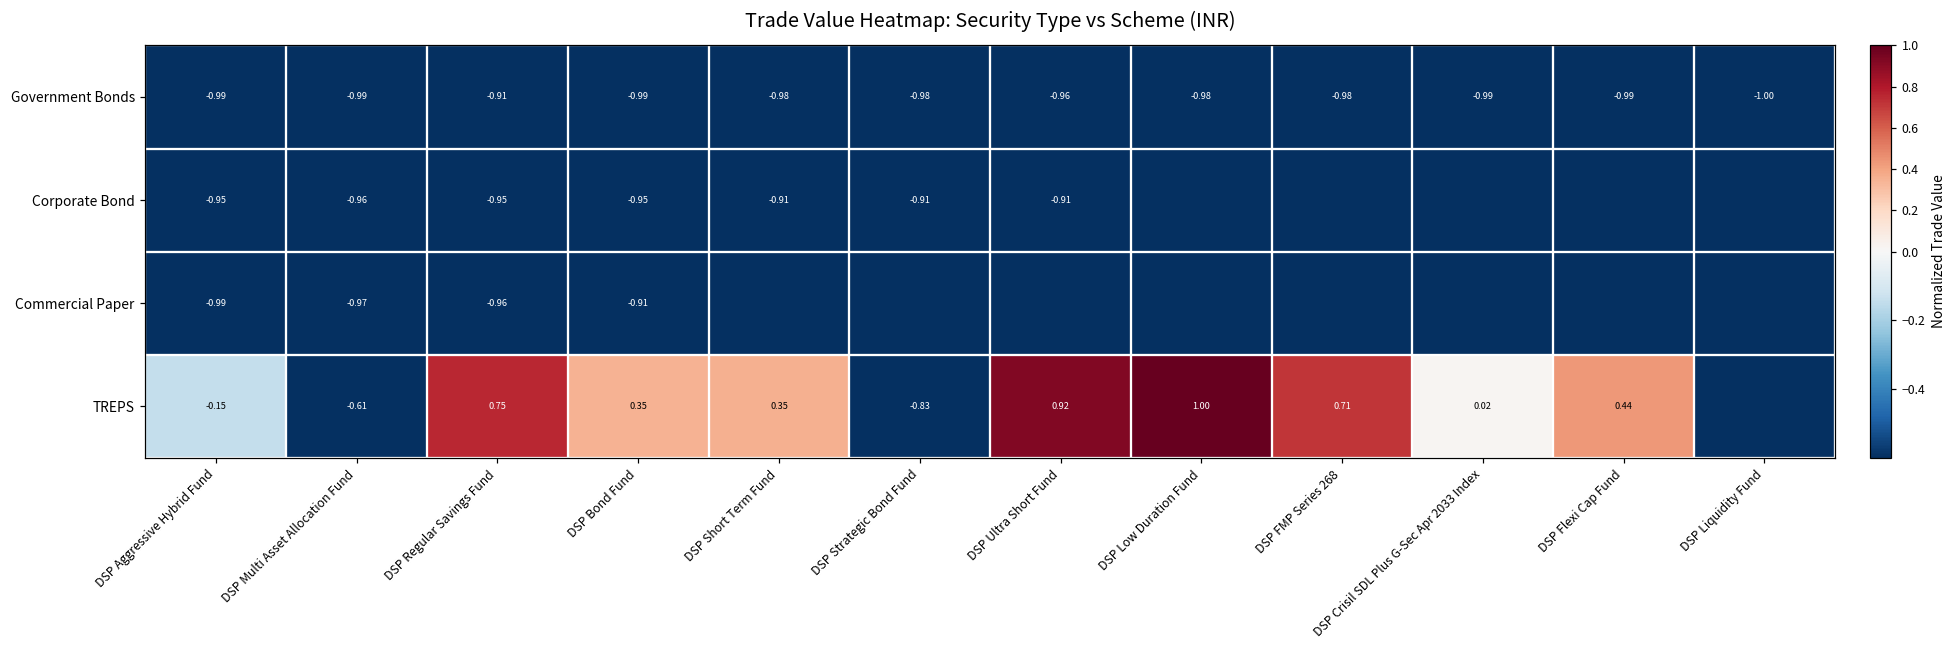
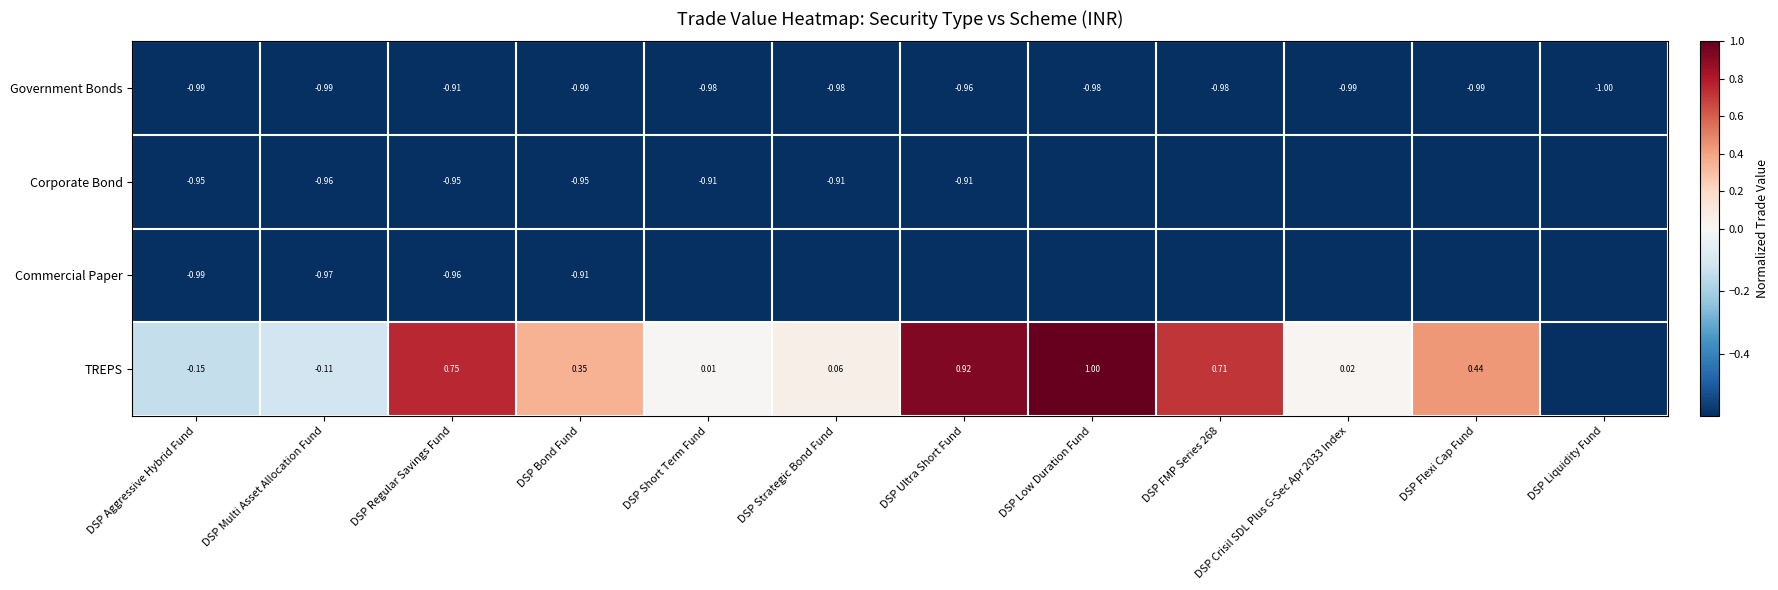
  {
    "Government Bonds": {
      "DSP Aggressive Hybrid Fund": -0.99,
      "DSP Multi Asset Allocation Fund": -0.99,
      "DSP Regular Savings Fund": -0.91,
      "DSP Bond Fund": -0.99,
      "DSP Short Term Fund": -0.98,
      "DSP Strategic Bond Fund": -0.98,
      "DSP Ultra Short Fund": -0.96,
      "DSP Low Duration Fund": -0.98,
      "DSP FMP Series 268": -0.98,
      "DSP Crisil SDL Plus G-Sec Apr 2033 Index": -0.99,
      "DSP Flexi Cap Fund": -0.99,
      "DSP Liquidity Fund": -1.00
    },
    "Corporate Bond": {
      "DSP Aggressive Hybrid Fund": -0.95,
      "DSP Multi Asset Allocation Fund": -0.96,
      "DSP Regular Savings Fund": -0.95,
      "DSP Bond Fund": -0.95,
      "DSP Short Term Fund": -0.91,
      "DSP Strategic Bond Fund": -0.91,
      "DSP Ultra Short Fund": -0.91
    },
    "Commercial Paper": {
      "DSP Aggressive Hybrid Fund": -0.99,
      "DSP Multi Asset Allocation Fund": -0.97,
      "DSP Regular Savings Fund": -0.96,
      "DSP Bond Fund": -0.91
    },
    "TREPS": {
      "DSP Aggressive Hybrid Fund": -0.15,
-     "DSP Multi Asset Allocation Fund": -0.61,
+     "DSP Multi Asset Allocation Fund": -0.11,
      "DSP Regular Savings Fund": 0.75,
      "DSP Bond Fund": 0.35,
-     "DSP Short Term Fund": 0.35,
-     "DSP Strategic Bond Fund": -0.83,
+     "DSP Short Term Fund": 0.01,
+     "DSP Strategic Bond Fund": 0.06,
      "DSP Ultra Short Fund": 0.92,
      "DSP Low Duration Fund": 1.00,
      "DSP FMP Series 268": 0.71,
      "DSP Crisil SDL Plus G-Sec Apr 2033 Index": 0.02,
      "DSP Flexi Cap Fund": 0.44
    }
  }
